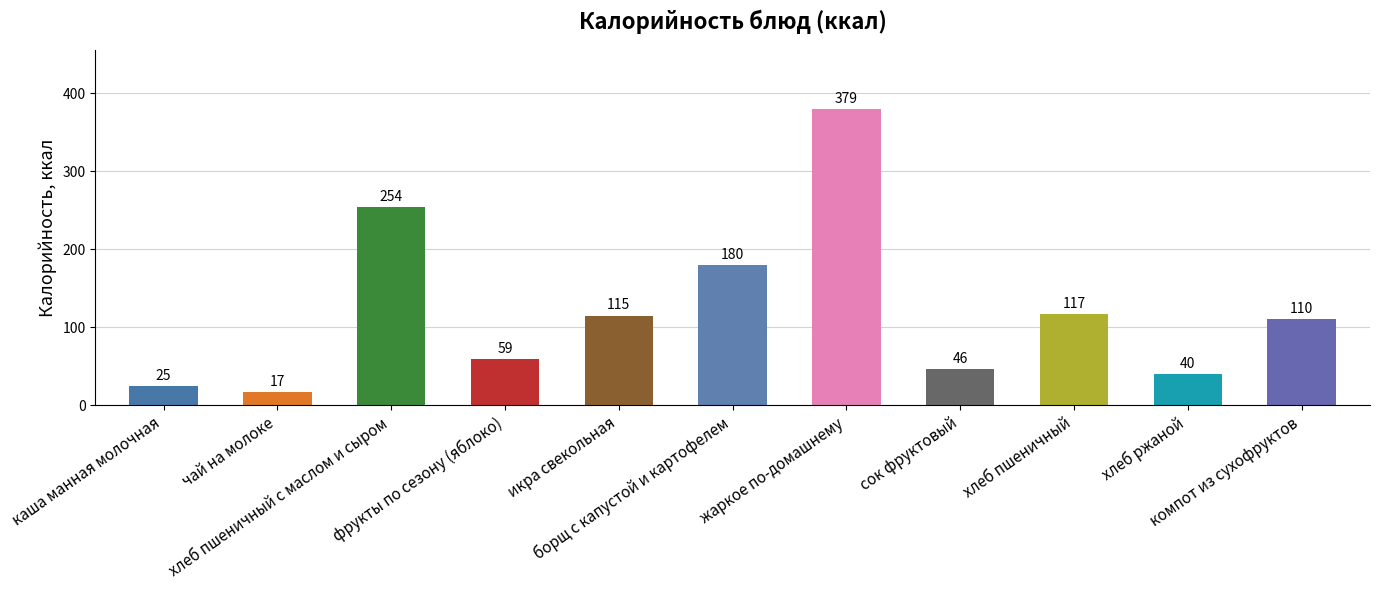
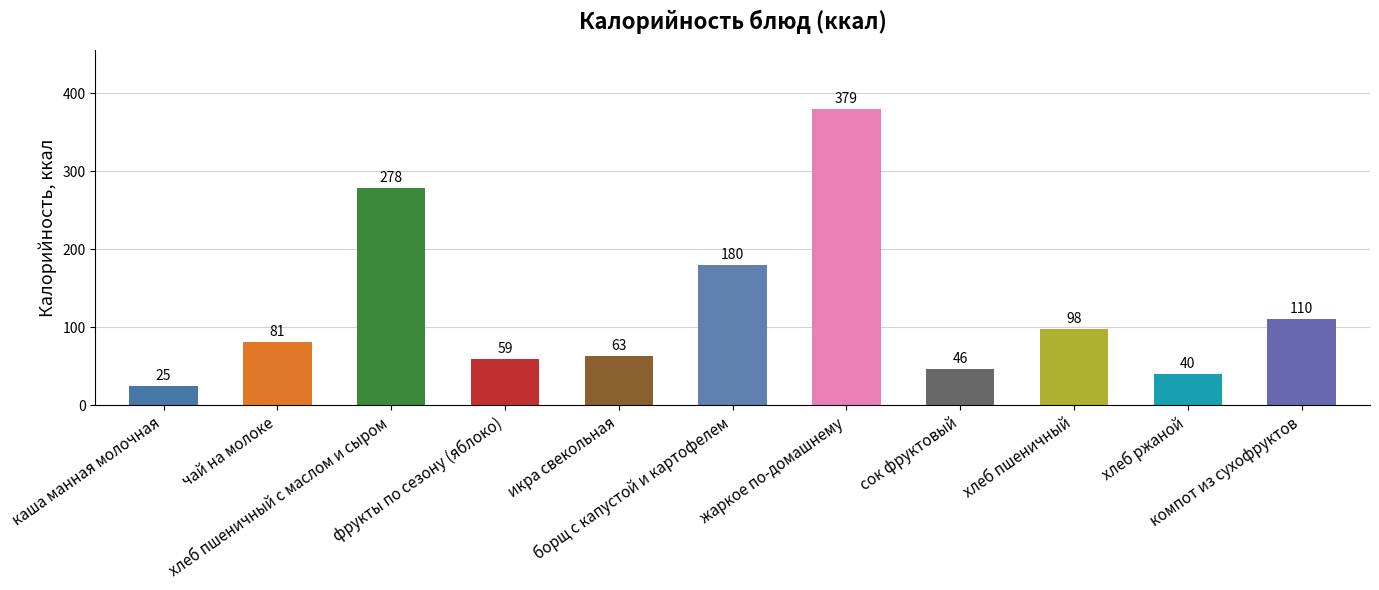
  {
    "каша манная молочная": 25,
-   "чай на молоке": 17,
-   "хлеб пшеничный с маслом и сыром": 254,
+   "чай на молоке": 81,
+   "хлеб пшеничный с маслом и сыром": 278,
    "фрукты по сезону (яблоко)": 59,
-   "икра свекольная": 115,
+   "икра свекольная": 63,
    "борщ с капустой и картофелем": 180,
    "жаркое по-домашнему": 379,
    "сок фруктовый": 46,
-   "хлеб пшеничный": 117,
+   "хлеб пшеничный": 98,
    "хлеб ржаной": 40,
    "компот из сухофруктов": 110
  }
